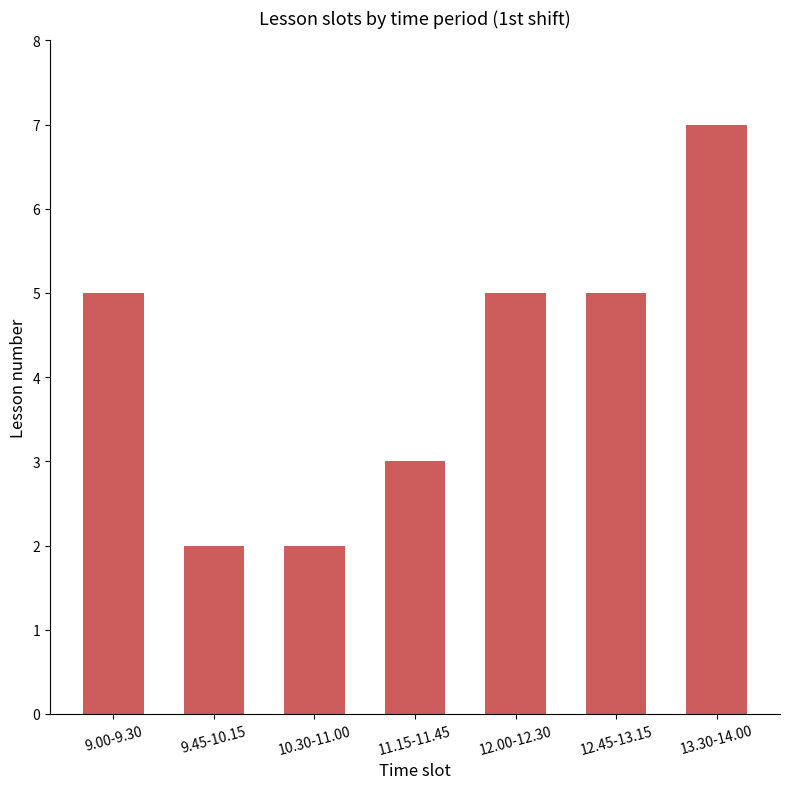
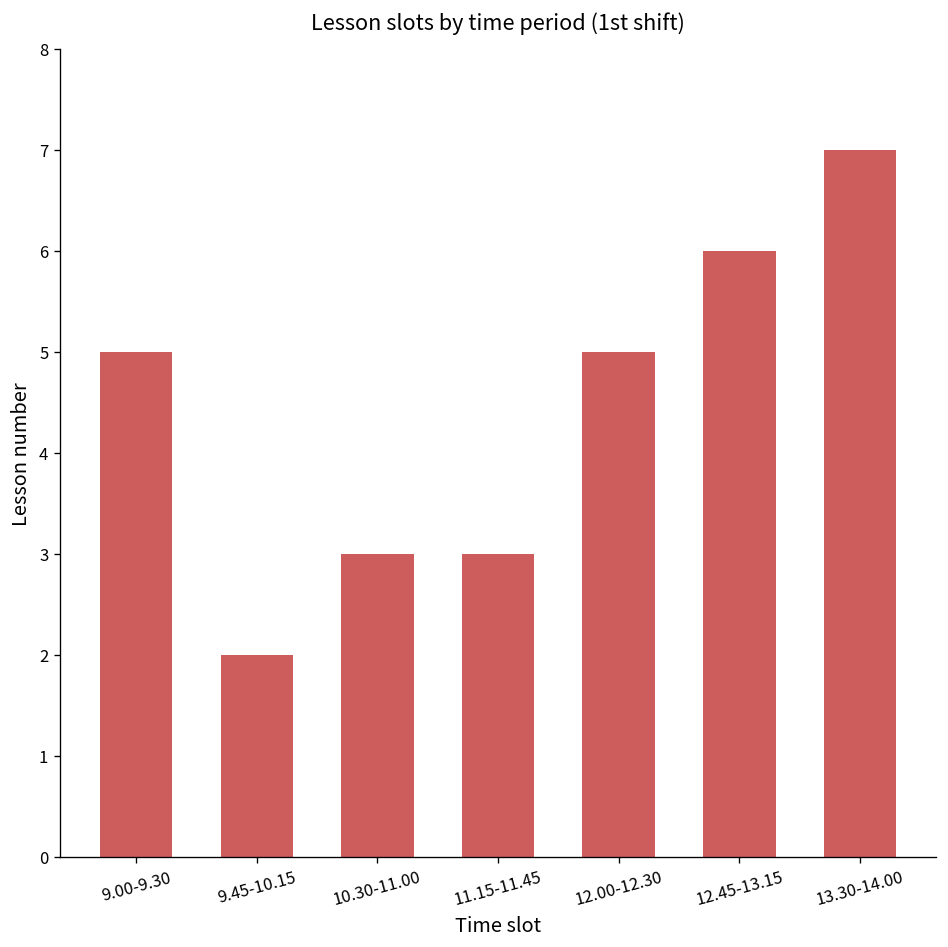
  {
    "9.00-9.30": 5,
    "9.45-10.15": 2,
-   "10.30-11.00": 2,
+   "10.30-11.00": 3,
    "11.15-11.45": 3,
    "12.00-12.30": 5,
-   "12.45-13.15": 5,
+   "12.45-13.15": 6,
    "13.30-14.00": 7
  }
